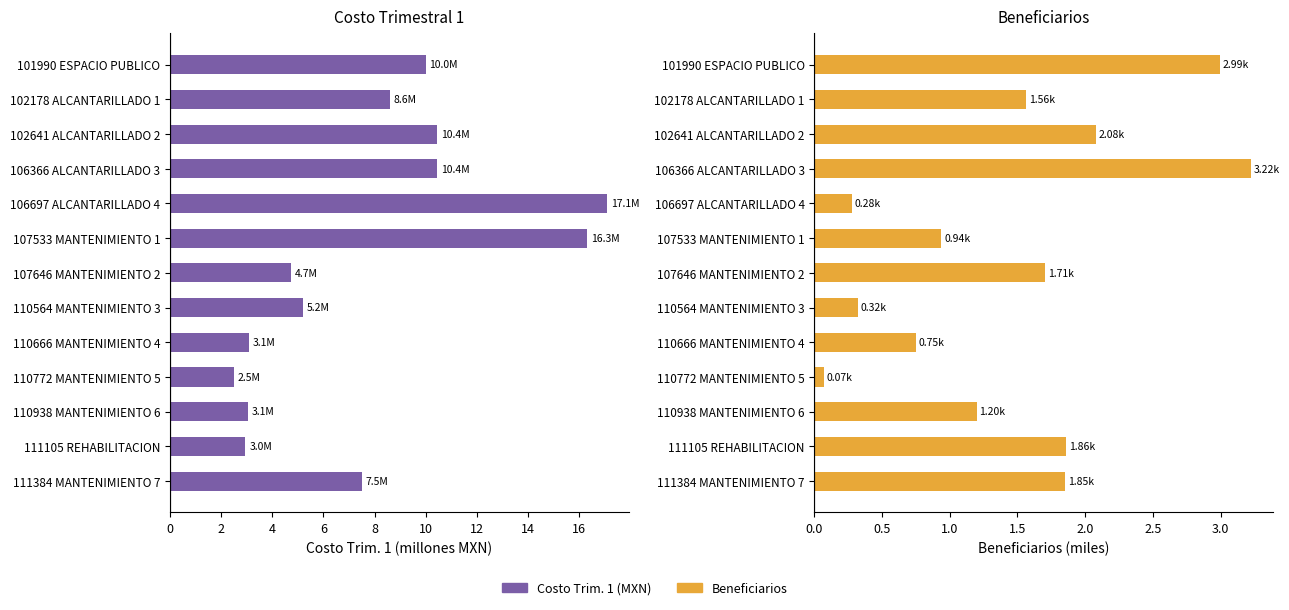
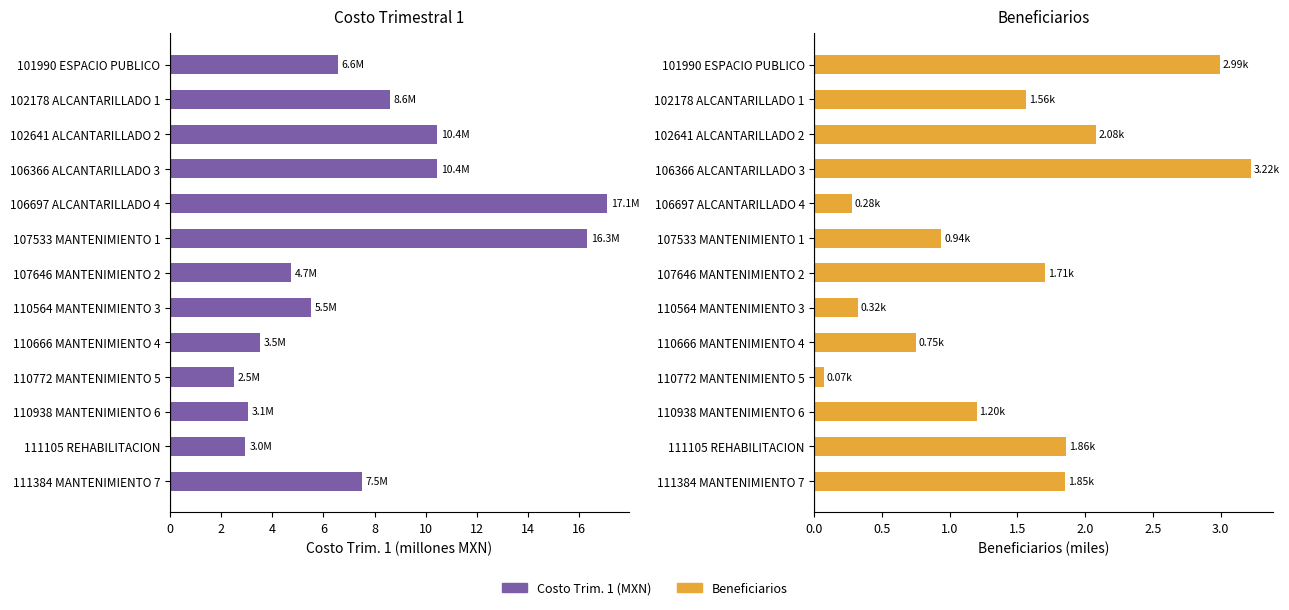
  {
    "Costo Trimestral 1": {
-     "101990 ESPACIO PUBLICO": "10.0M",
+     "101990 ESPACIO PUBLICO": "6.6M",
      "102178 ALCANTARILLADO 1": "8.6M",
      "102641 ALCANTARILLADO 2": "10.4M",
      "106366 ALCANTARILLADO 3": "10.4M",
      "106697 ALCANTARILLADO 4": "17.1M",
      "107533 MANTENIMIENTO 1": "16.3M",
      "107646 MANTENIMIENTO 2": "4.7M",
-     "110564 MANTENIMIENTO 3": "5.2M",
-     "110666 MANTENIMIENTO 4": "3.1M",
+     "110564 MANTENIMIENTO 3": "5.5M",
+     "110666 MANTENIMIENTO 4": "3.5M",
      "110772 MANTENIMIENTO 5": "2.5M",
      "110938 MANTENIMIENTO 6": "3.1M",
      "111105 REHABILITACION": "3.0M",
      "111384 MANTENIMIENTO 7": "7.5M"
    },
    "Beneficiarios": {
      "101990 ESPACIO PUBLICO": "2.99k",
      "102178 ALCANTARILLADO 1": "1.56k",
      "102641 ALCANTARILLADO 2": "2.08k",
      "106366 ALCANTARILLADO 3": "3.22k",
      "106697 ALCANTARILLADO 4": "0.28k",
      "107533 MANTENIMIENTO 1": "0.94k",
      "107646 MANTENIMIENTO 2": "1.71k",
      "110564 MANTENIMIENTO 3": "0.32k",
      "110666 MANTENIMIENTO 4": "0.75k",
      "110772 MANTENIMIENTO 5": "0.07k",
      "110938 MANTENIMIENTO 6": "1.20k",
      "111105 REHABILITACION": "1.86k",
      "111384 MANTENIMIENTO 7": "1.85k"
    }
  }
